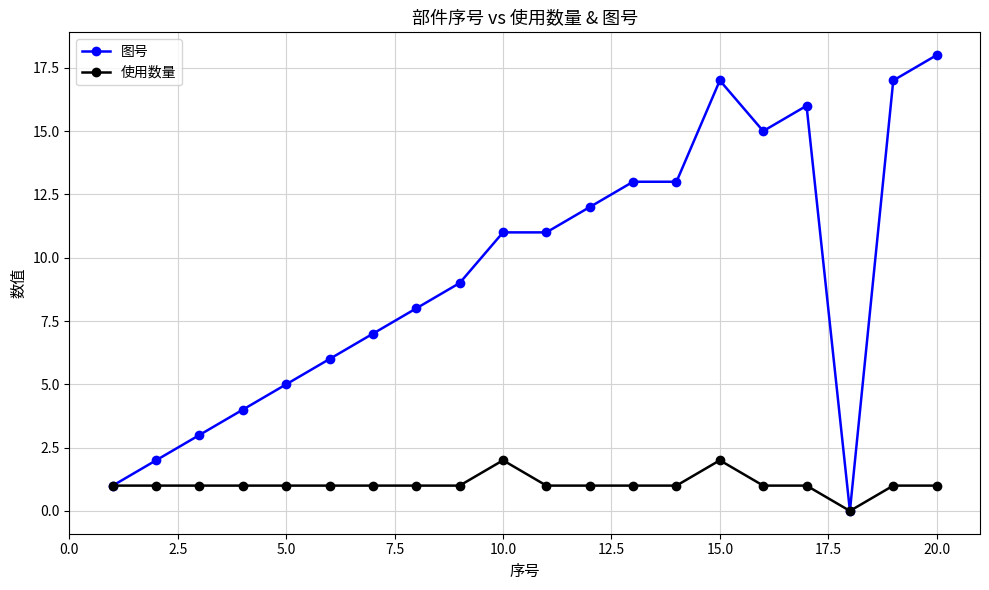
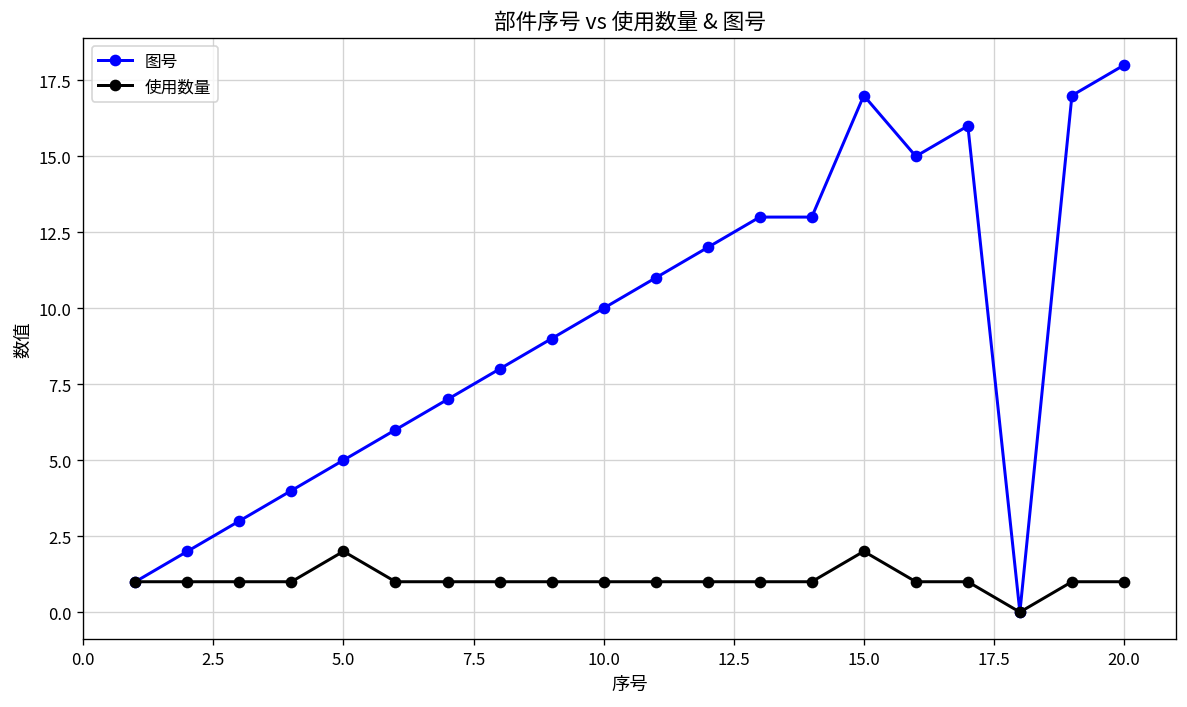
  {
    "图号": {
      "5.0": 5,
-     "10.0": 11,
+     "10.0": 10,
      "15.0": 17,
      "20.0": 18
    },
    "使用数量": {
-     "5.0": 1,
-     "10.0": 2,
+     "5.0": 2,
+     "10.0": 1,
      "15.0": 2,
      "20.0": 1
    }
  }
